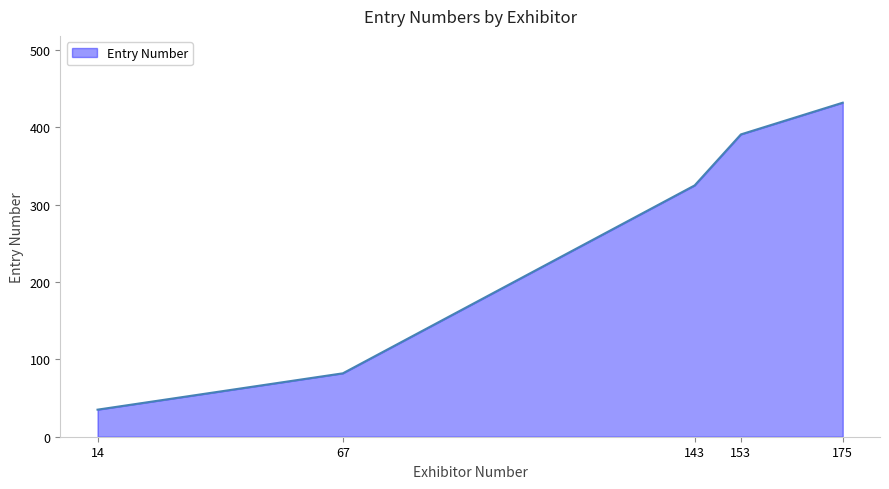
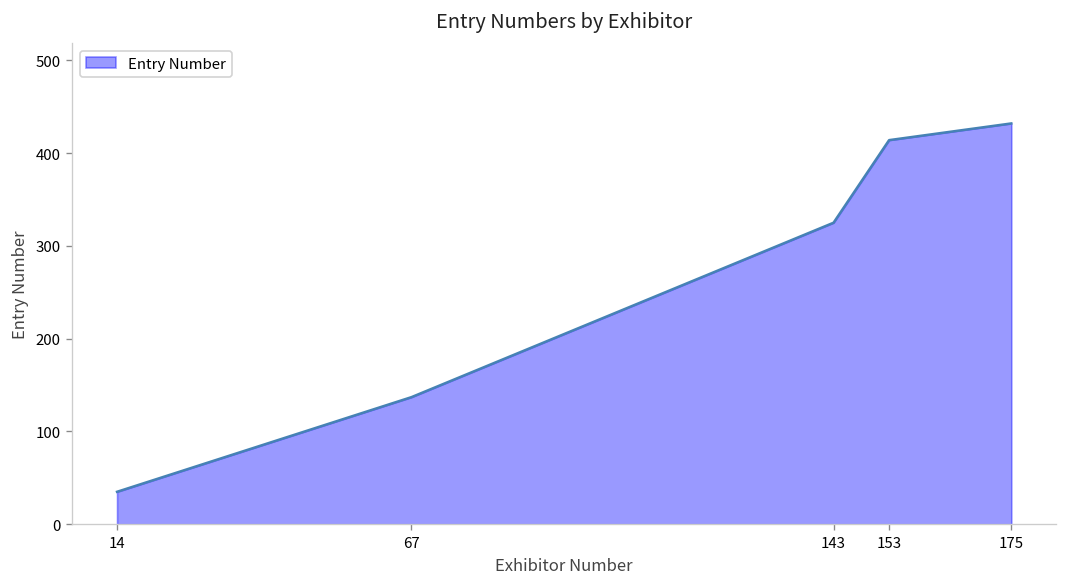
  {
    "14": 40,
-   "67": 80,
+   "67": 140,
    "143": 330,
-   "153": 390,
+   "153": 410,
    "175": 430
  }
